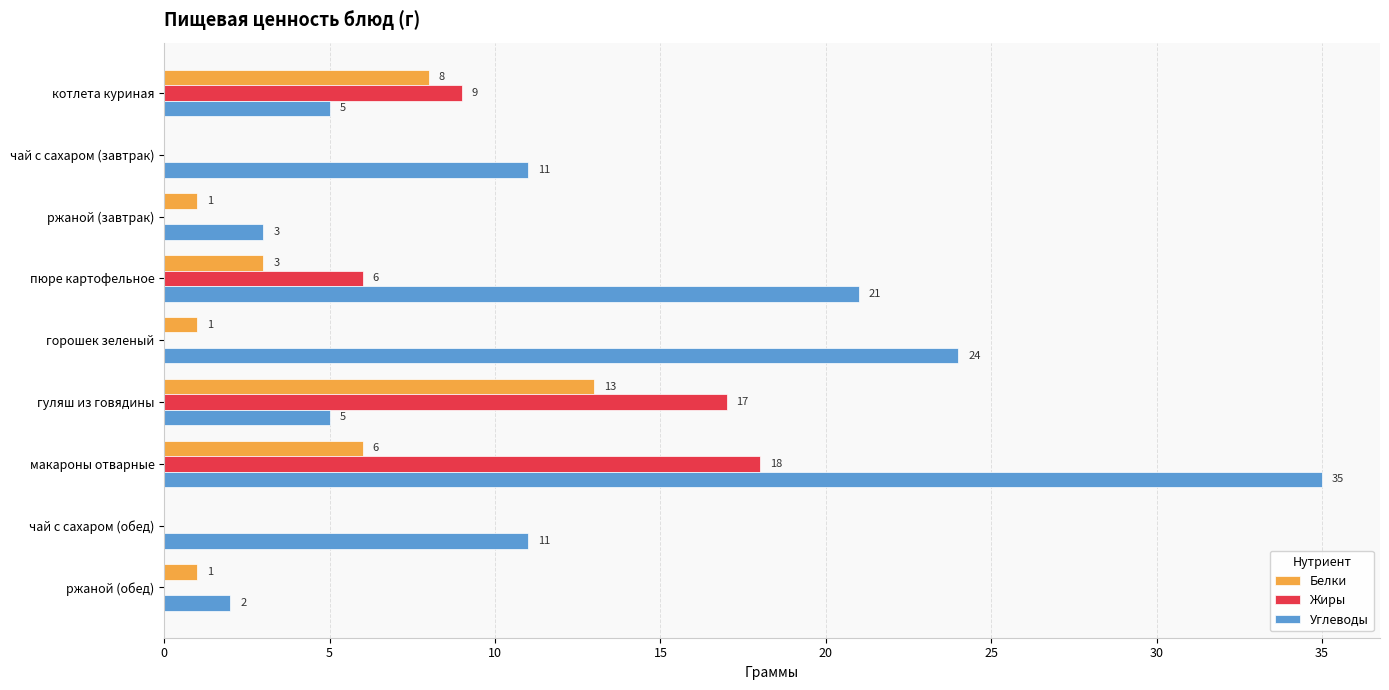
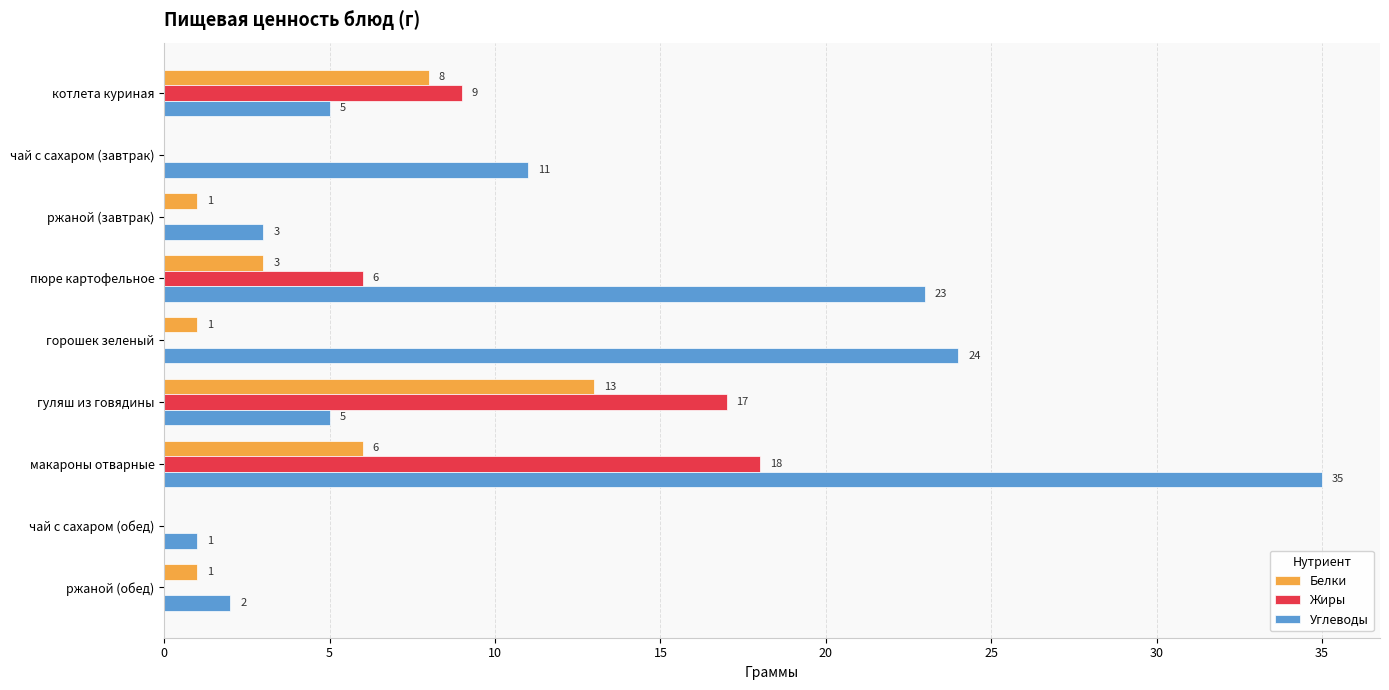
  {
    "Белки": {
      "котлета куриная": 8,
      "ржаной (завтрак)": 1,
      "пюре картофельное": 3,
      "горошек зеленый": 1,
      "гуляш из говядины": 13,
      "макароны отварные": 6,
      "ржаной (обед)": 1
    },
    "Жиры": {
      "котлета куриная": 9,
      "пюре картофельное": 6,
      "гуляш из говядины": 17,
      "макароны отварные": 18
    },
    "Углеводы": {
      "котлета куриная": 5,
      "чай с сахаром (завтрак)": 11,
      "ржаной (завтрак)": 3,
-     "пюре картофельное": 21,
+     "пюре картофельное": 23,
      "горошек зеленый": 24,
      "гуляш из говядины": 5,
      "макароны отварные": 35,
-     "чай с сахаром (обед)": 11,
+     "чай с сахаром (обед)": 1,
      "ржаной (обед)": 2
    }
  }
